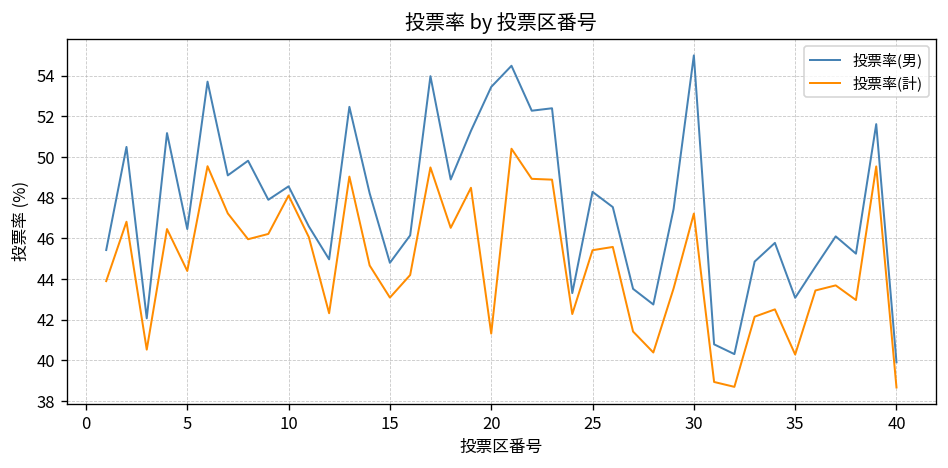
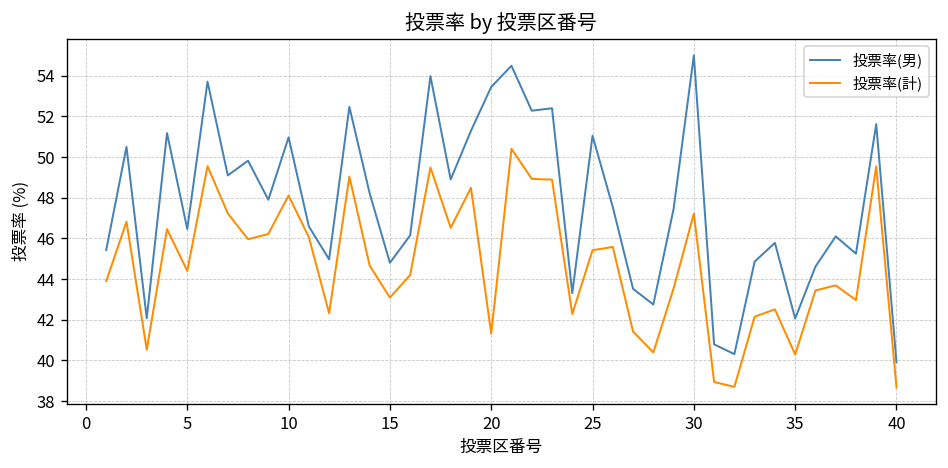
  {
    "投票率(男)": {
      "5": 46.5,
-     "10": 48.6,
+     "10": 51.0,
      "15": 44.8,
      "20": 53.5,
-     "25": 48.3,
+     "25": 51.1,
      "30": 55.0,
-     "35": 43.1,
+     "35": 42.1,
      "40": 39.9
    },
    "投票率(計)": {
      "5": 44.4,
      "10": 48.1,
      "15": 43.1,
      "20": 41.3,
      "25": 45.4,
      "30": 47.2,
      "35": 40.3,
      "40": 38.7
    }
  }
